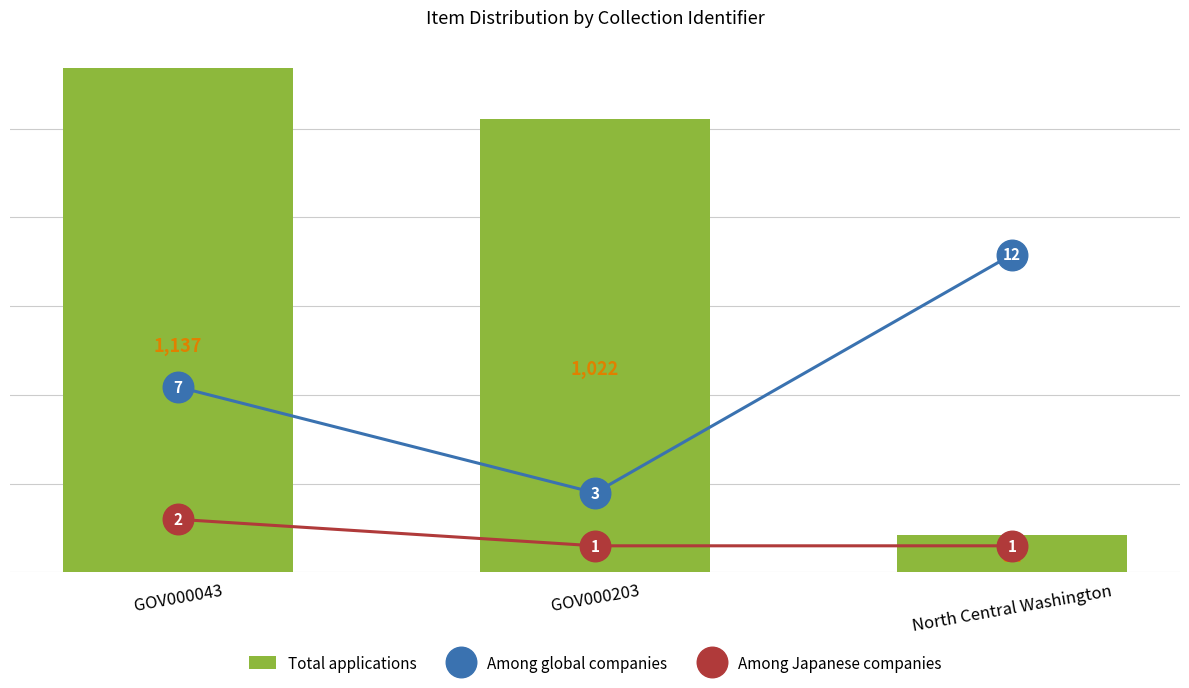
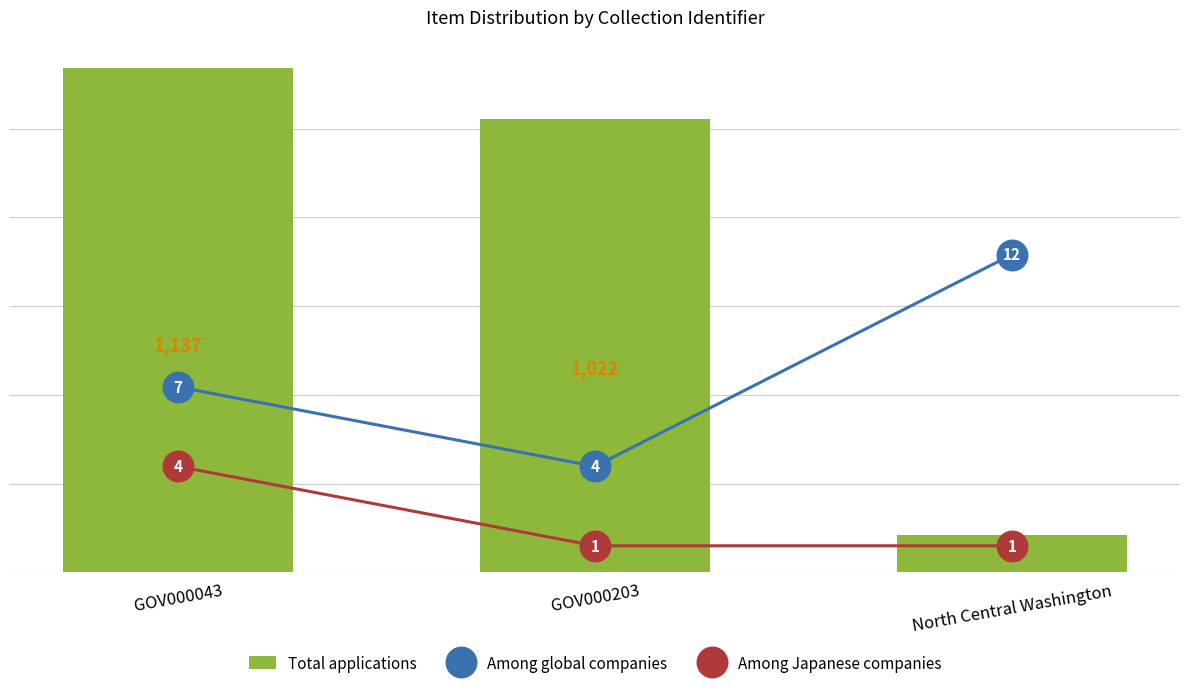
  {
    "Total applications": {
      "GOV000043": "1,137",
      "GOV000203": "1,022"
    },
    "Among global companies": {
      "GOV000043": "7",
-     "GOV000203": "3",
+     "GOV000203": "4",
      "North Central Washington": "12"
    },
    "Among Japanese companies": {
-     "GOV000043": "2",
+     "GOV000043": "4",
      "GOV000203": "1"
    }
  }
